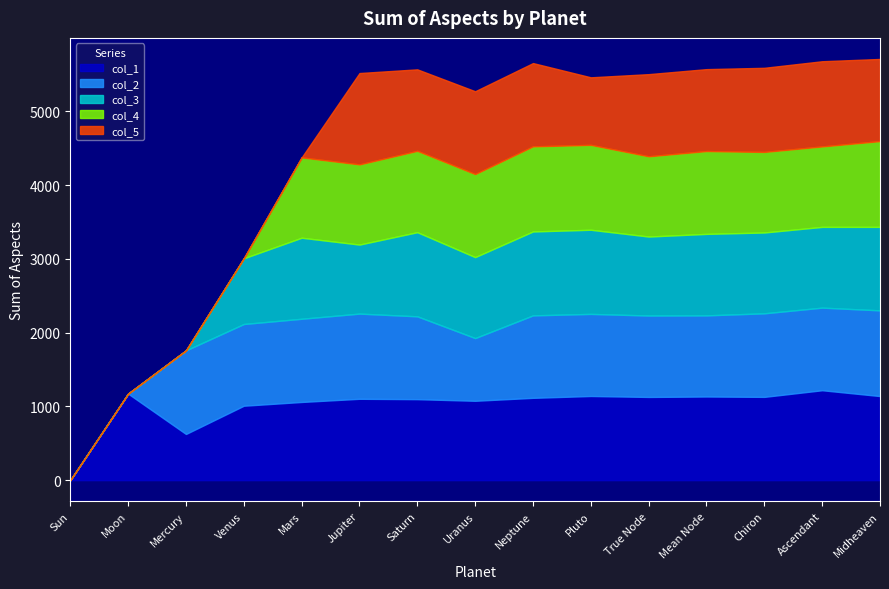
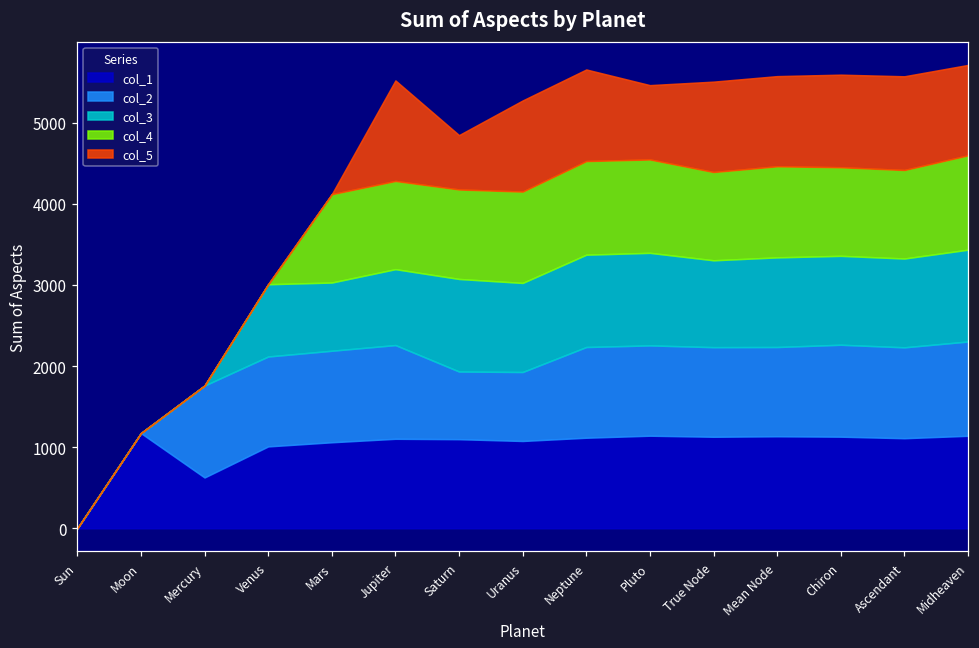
  {
    "col_1": {
      "Mercury": 600,
      "Venus": 1000,
      "Mars": 1100,
      "Jupiter": 1100,
      "Saturn": 1100,
      "Uranus": 1100,
      "Neptune": 1100,
      "Pluto": 1100,
      "True Node": 1100,
      "Mean Node": 1100,
      "Chiron": 1100,
-     "Ascendant": 1200,
+     "Ascendant": 1100,
      "Midheaven": 1100
    },
    "col_2": {
      "Venus": 1100,
      "Mars": 1100,
      "Jupiter": 1200,
-     "Saturn": 1100,
+     "Saturn": 800,
      "Uranus": 900,
      "Neptune": 1100,
      "Pluto": 1100,
      "True Node": 1100,
      "Mean Node": 1100,
      "Chiron": 1100,
      "Ascendant": 1100,
      "Midheaven": 1200
    },
    "col_3": {
-     "Mars": 1100,
+     "Mars": 800,
      "Jupiter": 900,
      "Saturn": 1100,
      "Uranus": 1100,
      "Neptune": 1100,
      "Pluto": 1100,
      "True Node": 1100,
      "Mean Node": 1100,
      "Chiron": 1100,
      "Ascendant": 1100,
      "Midheaven": 1100
    },
    "col_4": {
      "Jupiter": 1100,
      "Saturn": 1100,
      "Uranus": 1100,
      "Neptune": 1200,
      "Pluto": 1200,
      "True Node": 1100,
      "Mean Node": 1100,
      "Chiron": 1100,
      "Ascendant": 1100,
      "Midheaven": 1200
    },
    "col_5": {
      "Jupiter": 1200,
-     "Saturn": 1100,
+     "Saturn": 700,
      "Uranus": 1100,
      "Neptune": 1100,
      "Pluto": 900,
      "True Node": 1100,
      "Mean Node": 1100,
      "Chiron": 1100,
      "Ascendant": 1200,
      "Midheaven": 1100
    }
  }
